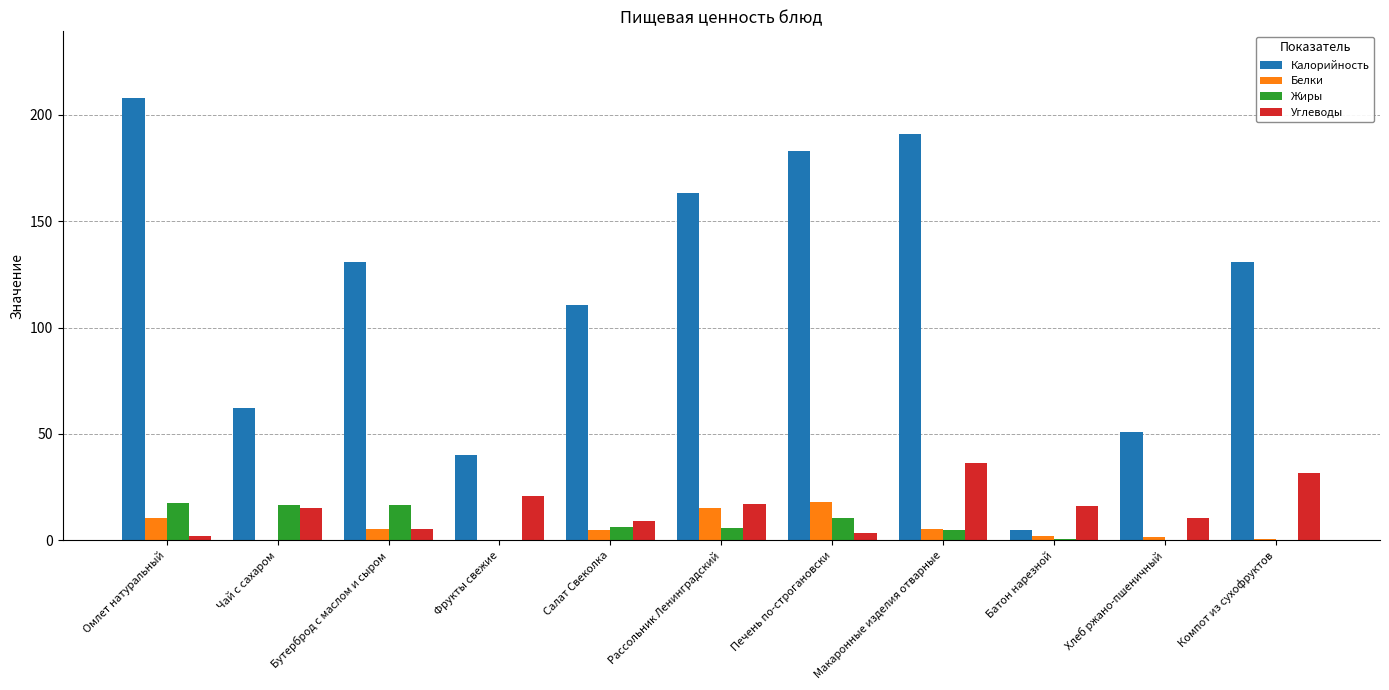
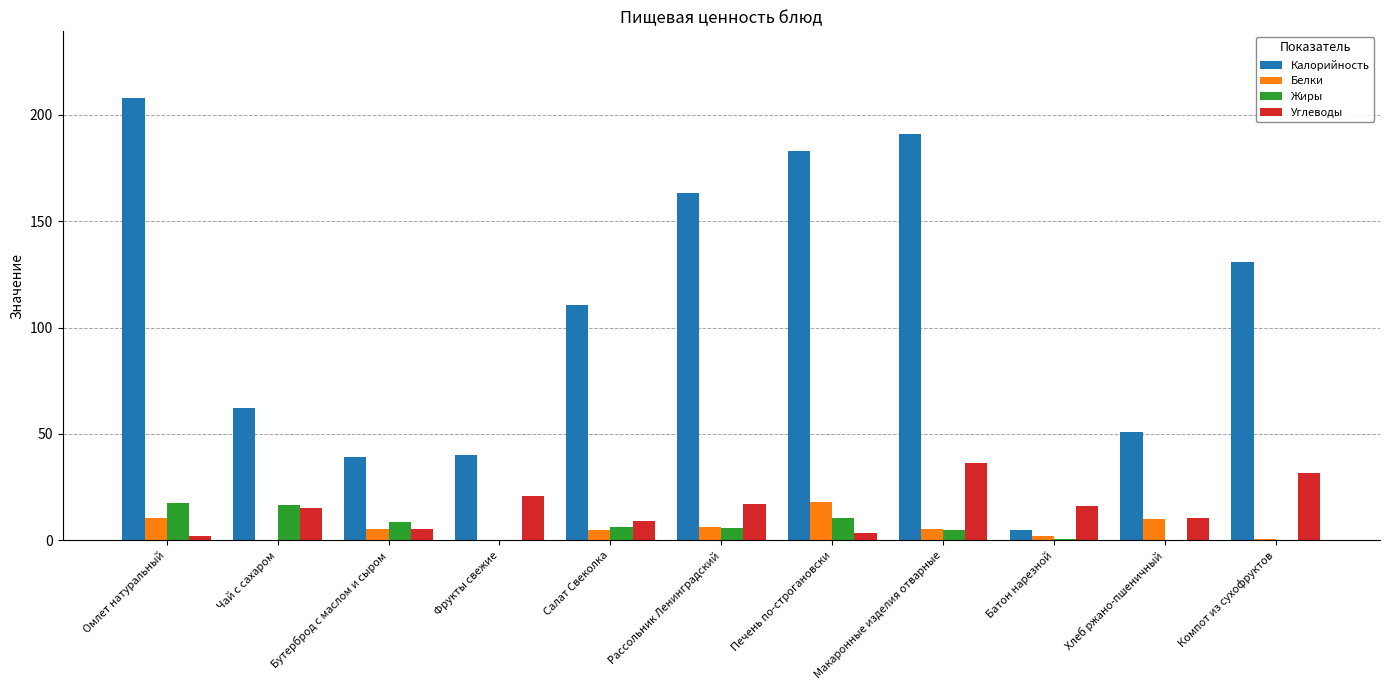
  {
    "Калорийность": {
      "Омлет натуральный": 208,
      "Чай с сахаром": 62,
-     "Бутерброд с маслом и сыром": 131,
+     "Бутерброд с маслом и сыром": 39,
      "Фрукты свежие": 40,
      "Салат Свеколка": 110,
      "Рассольник Ленинградский": 163,
      "Печень по-строгановски": 183,
      "Макаронные изделия отварные": 191,
      "Батон нарезной": 5,
      "Хлеб ржано-пшеничный": 51,
      "Компот из сухофруктов": 131
    },
    "Белки": {
      "Омлет натуральный": 11,
      "Бутерброд с маслом и сыром": 5,
      "Салат Свеколка": 5,
-     "Рассольник Ленинградский": 15,
+     "Рассольник Ленинградский": 6,
      "Печень по-строгановски": 18,
      "Макаронные изделия отварные": 6,
      "Батон нарезной": 2,
-     "Хлеб ржано-пшеничный": 2
+     "Хлеб ржано-пшеничный": 10
    },
    "Жиры": {
      "Омлет натуральный": 18,
      "Чай с сахаром": 17,
-     "Бутерброд с маслом и сыром": 17,
+     "Бутерброд с маслом и сыром": 9,
      "Фрукты свежие": 0,
      "Салат Свеколка": 6,
      "Рассольник Ленинградский": 6,
      "Печень по-строгановски": 11,
      "Макаронные изделия отварные": 5
    },
    "Углеводы": {
      "Омлет натуральный": 2,
      "Чай с сахаром": 15,
      "Бутерброд с маслом и сыром": 5,
      "Фрукты свежие": 21,
      "Салат Свеколка": 9,
      "Рассольник Ленинградский": 17,
      "Печень по-строгановски": 4,
      "Макаронные изделия отварные": 36,
      "Батон нарезной": 16,
      "Хлеб ржано-пшеничный": 11,
      "Компот из сухофруктов": 32
    }
  }
